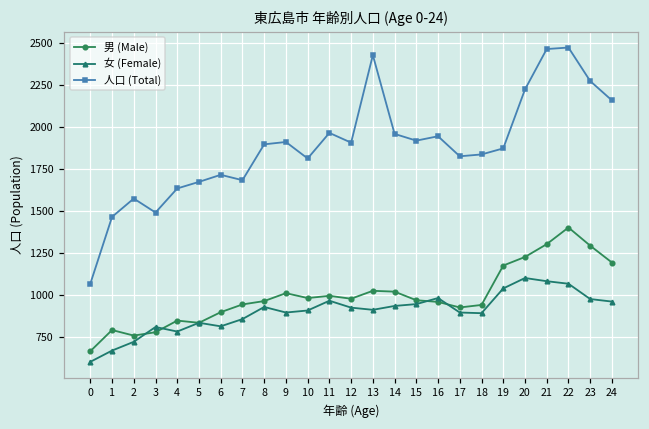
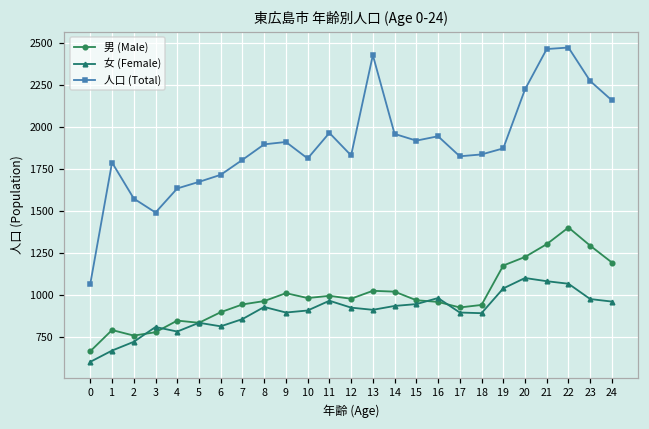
  {
    "人口 (Total)": {
      "0": 1070,
-     "1": 1470,
+     "1": 1790,
      "2": 1580,
      "3": 1490,
      "4": 1640,
      "5": 1670,
      "6": 1720,
-     "7": 1680,
+     "7": 1810,
      "8": 1900,
      "9": 1910,
      "10": 1810,
      "11": 1970,
-     "12": 1910,
+     "12": 1830,
      "13": 2430,
      "14": 1960,
      "15": 1920,
      "16": 1950,
      "17": 1830,
      "18": 1840,
      "19": 1870,
      "20": 2220,
      "21": 2460,
      "22": 2470,
      "23": 2270,
      "24": 2160
    }
  }
